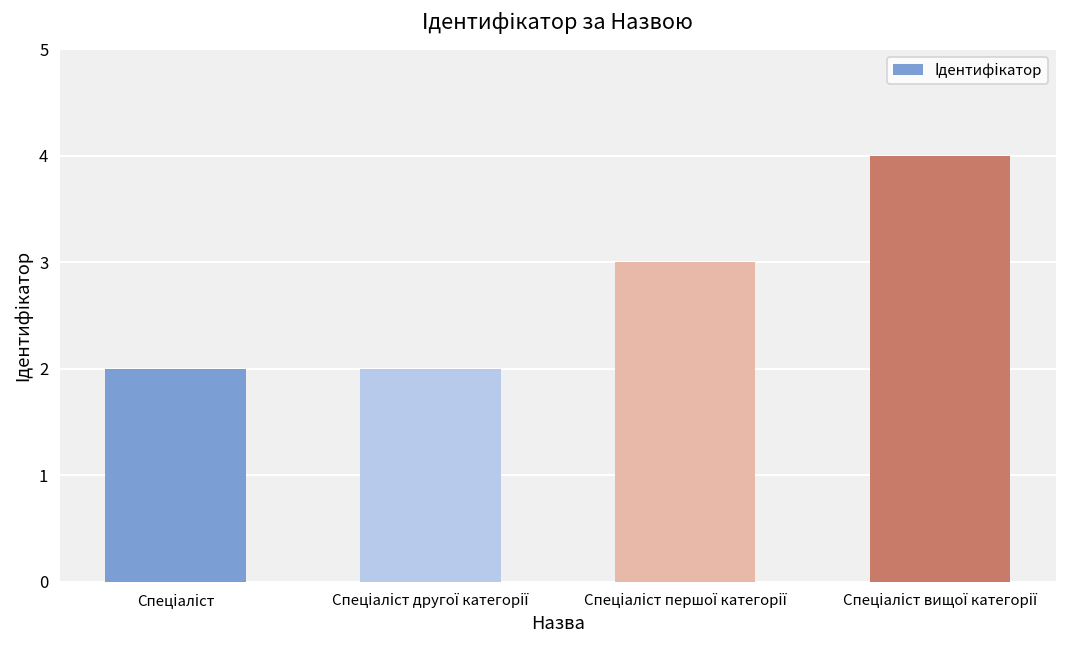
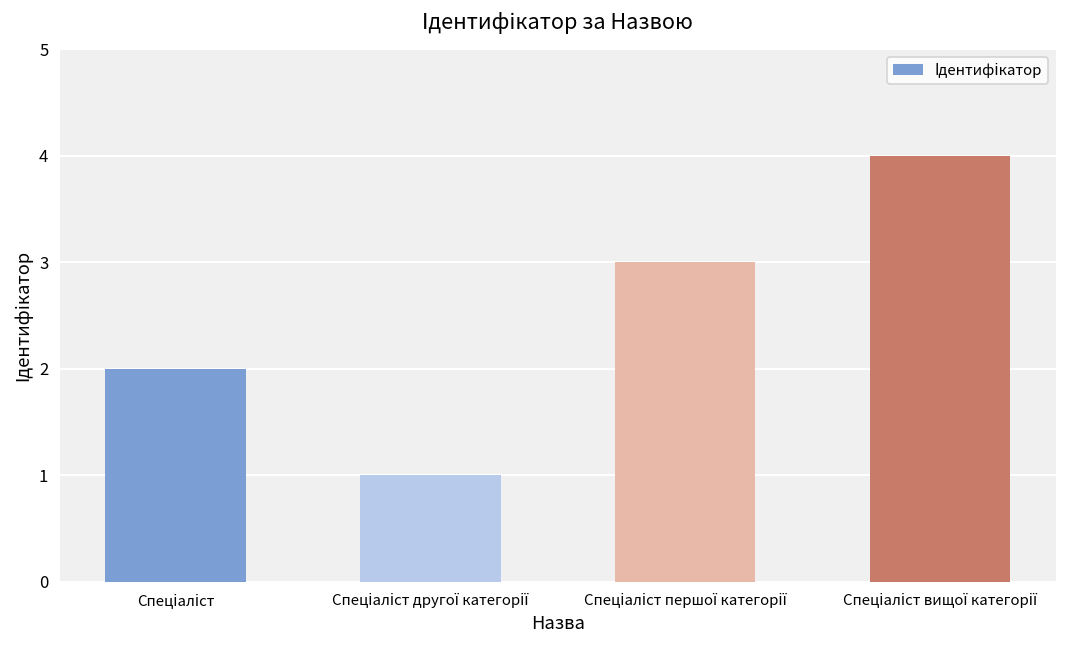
  {
    "Спеціаліст": 2,
-   "Спеціаліст другої категорії": 2,
+   "Спеціаліст другої категорії": 1,
    "Спеціаліст першої категорії": 3,
    "Спеціаліст вищої категорії": 4
  }
